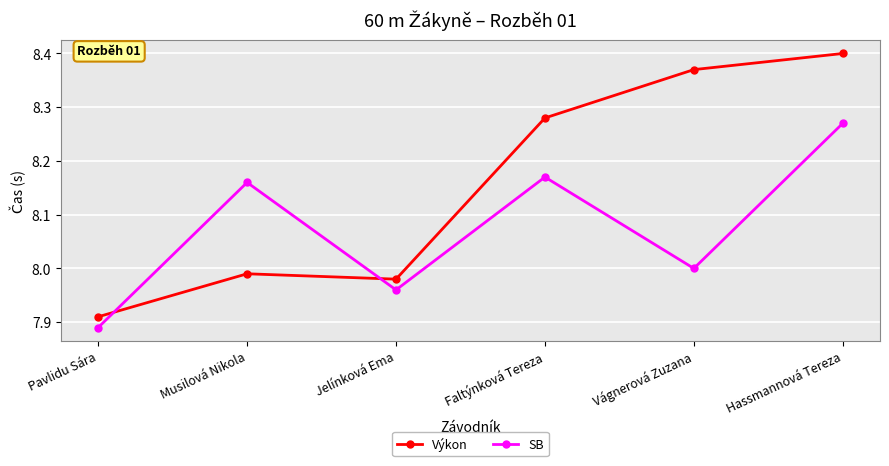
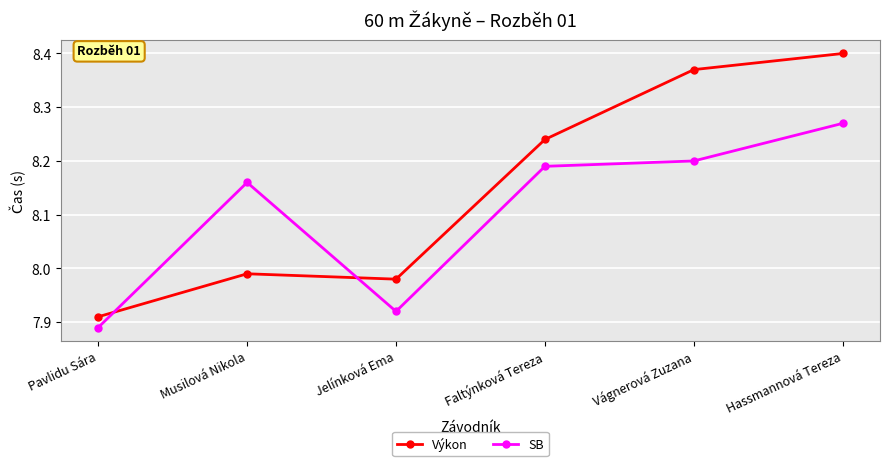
  {
    "Výkon": {
      "Pavlidu Sára": 7.91,
      "Musilová Nikola": 7.99,
      "Jelínková Ema": 7.98,
-     "Faltýnková Tereza": 8.28,
+     "Faltýnková Tereza": 8.24,
      "Vágnerová Zuzana": 8.37,
      "Hassmannová Tereza": 8.40
    },
    "SB": {
      "Pavlidu Sára": 7.89,
      "Musilová Nikola": 8.16,
-     "Jelínková Ema": 7.96,
-     "Faltýnková Tereza": 8.17,
-     "Vágnerová Zuzana": 8.0,
+     "Jelínková Ema": 7.92,
+     "Faltýnková Tereza": 8.19,
+     "Vágnerová Zuzana": 8.2,
      "Hassmannová Tereza": 8.27
    }
  }
